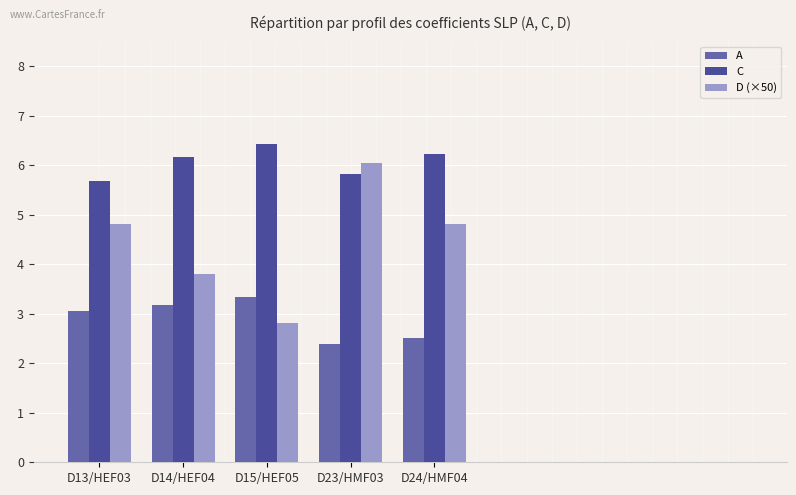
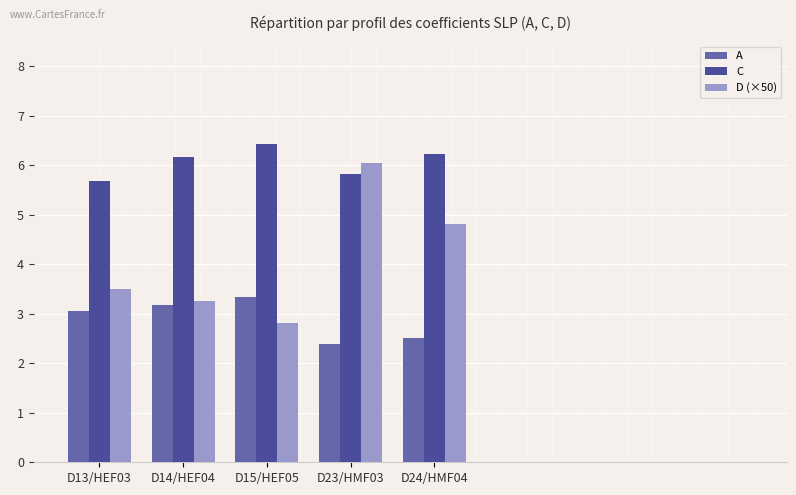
  {
    "D (×50)": {
-     "D13/HEF03": 4.8,
-     "D14/HEF04": 3.8,
+     "D13/HEF03": 3.5,
+     "D14/HEF04": 3.3,
      "D15/HEF05": 2.8,
      "D23/HMF03": 6.0,
      "D24/HMF04": 4.8
    }
  }
